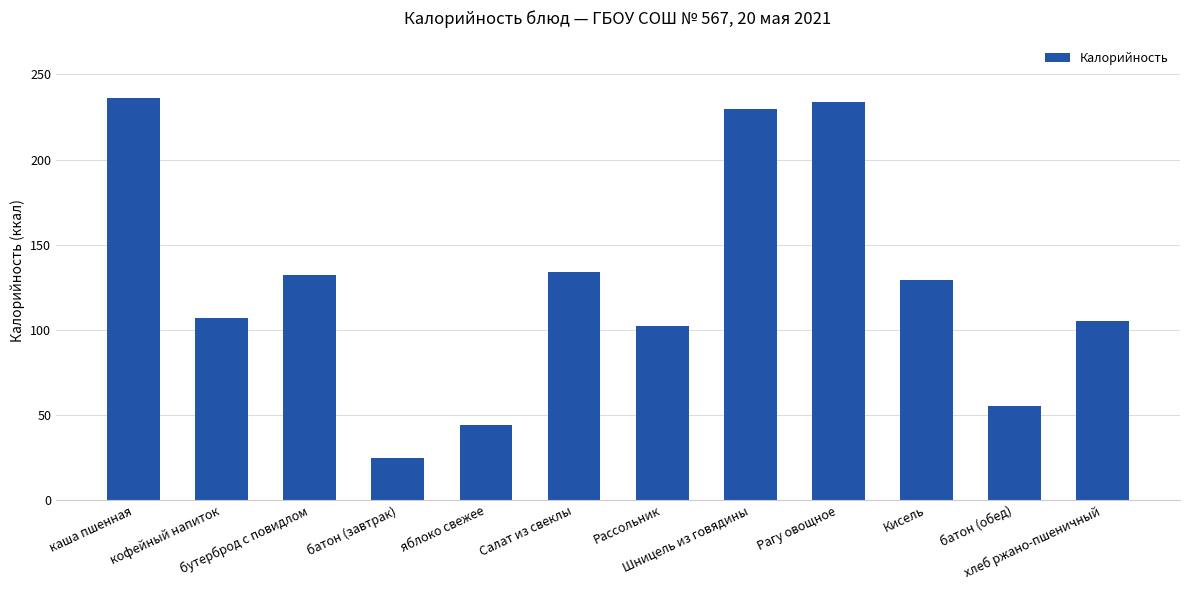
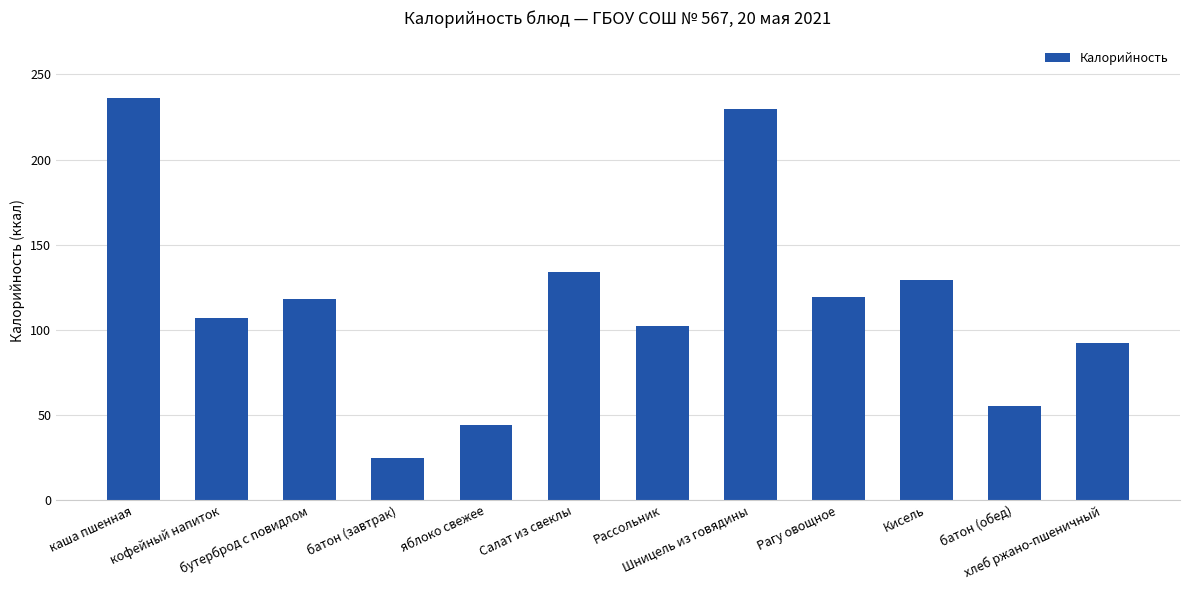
  {
    "каша пшенная": 236,
    "кофейный напиток": 107,
-   "бутерброд с повидлом": 132,
+   "бутерброд с повидлом": 118,
    "батон (завтрак)": 25,
    "яблоко свежее": 44,
    "Салат из свеклы": 134,
    "Рассольник": 102,
    "Шницель из говядины": 230,
-   "Рагу овощное": 234,
+   "Рагу овощное": 119,
    "Кисель": 129,
    "батон (обед)": 55,
-   "хлеб ржано-пшеничный": 105
+   "хлеб ржано-пшеничный": 92
  }
